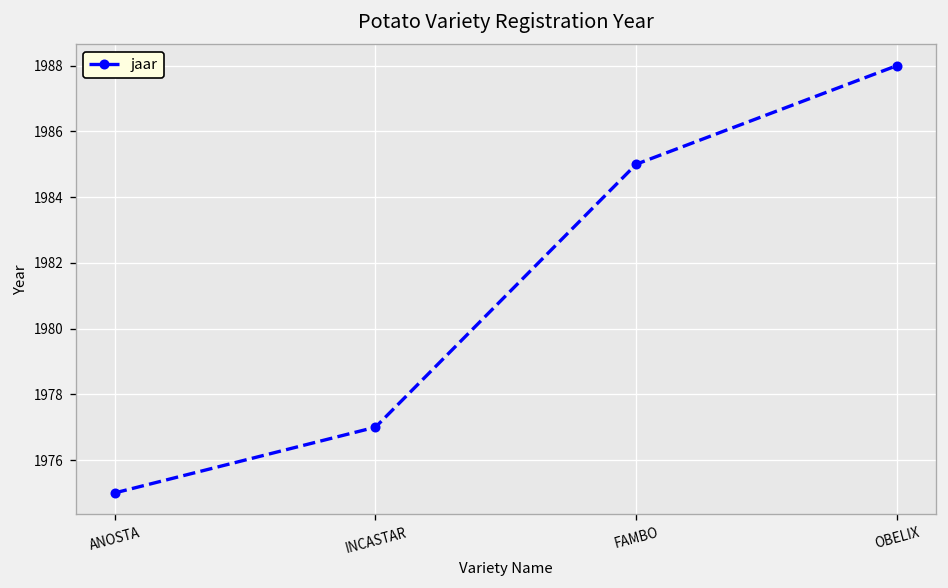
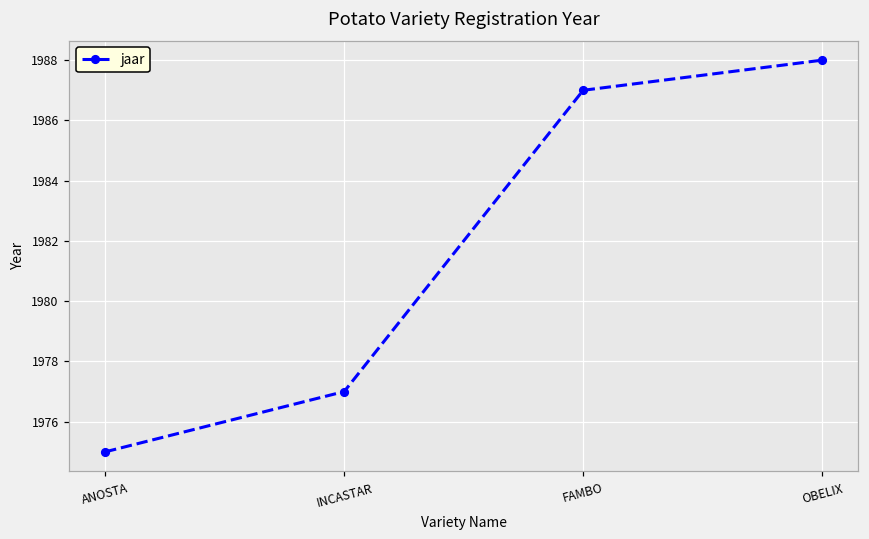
  {
    "ANOSTA": 1975,
    "INCASTAR": 1977,
-   "FAMBO": 1985,
+   "FAMBO": 1987,
    "OBELIX": 1988
  }
